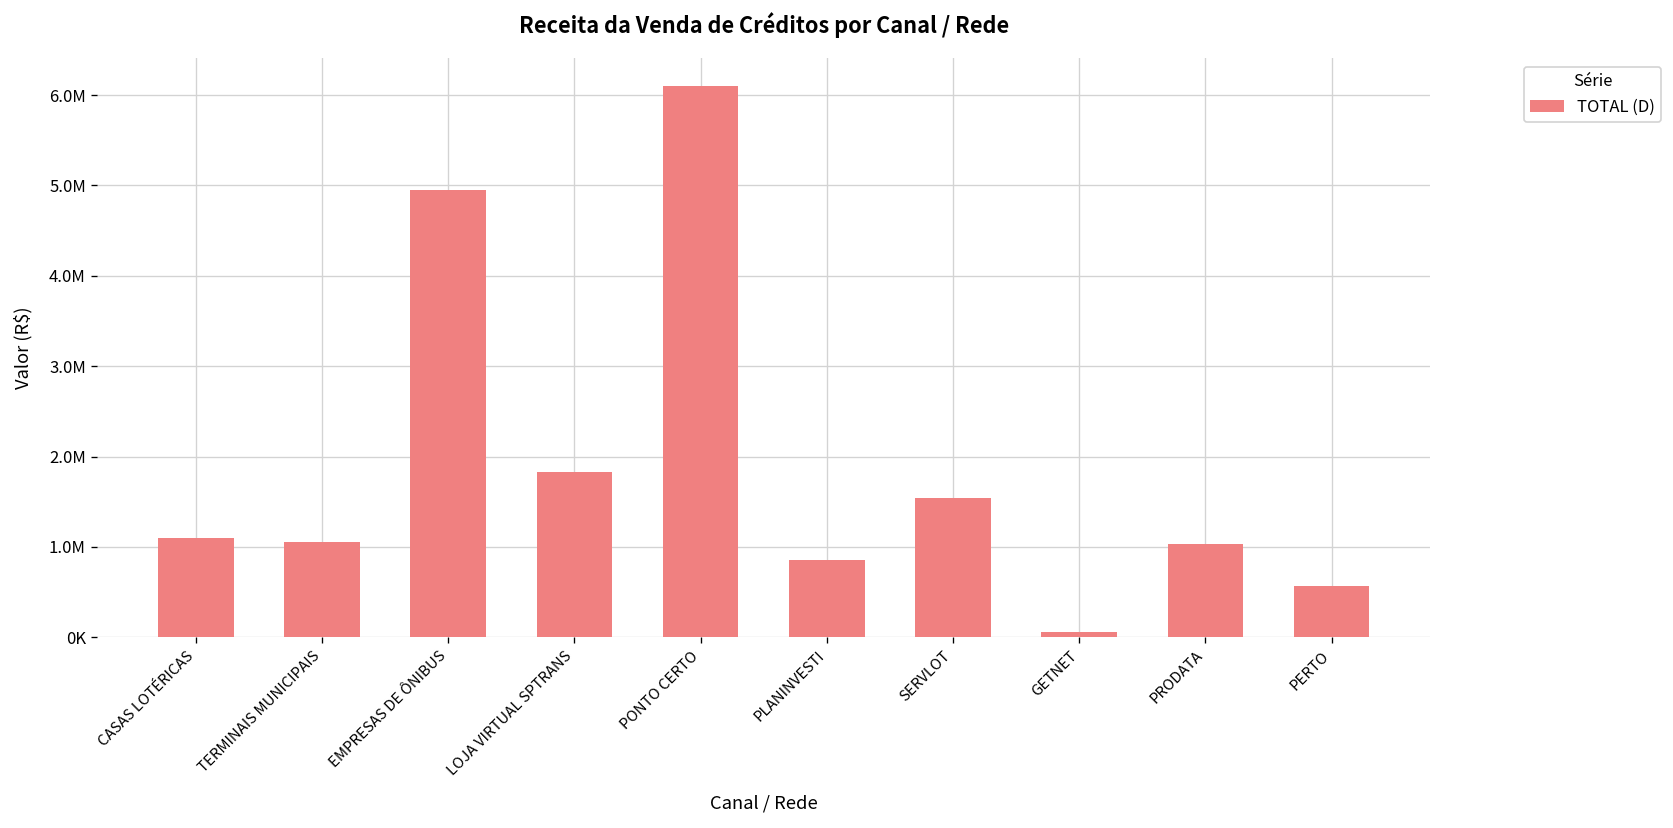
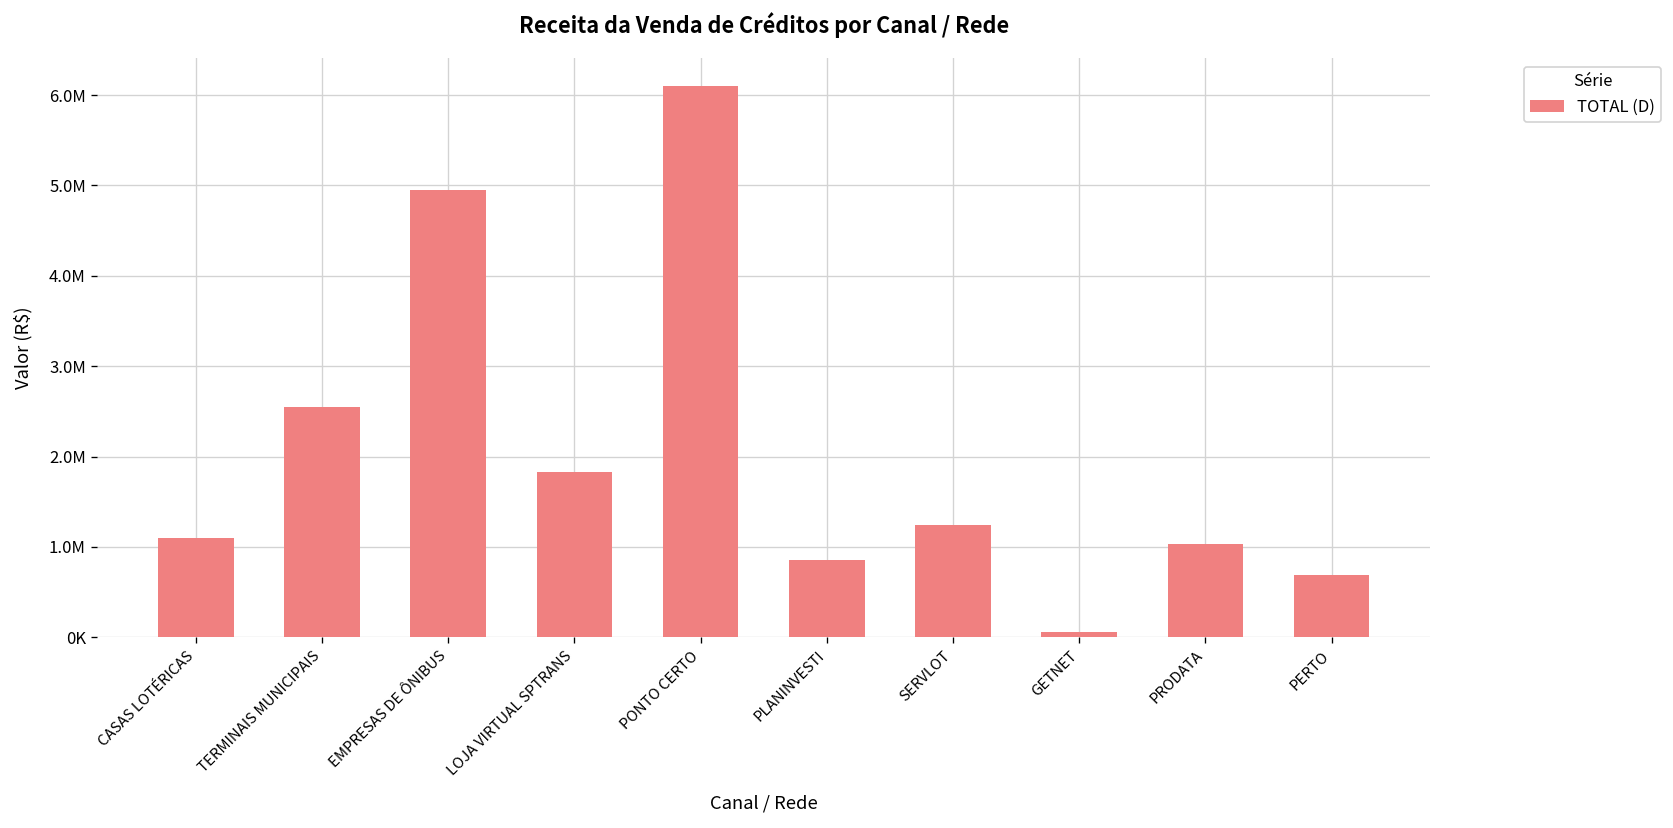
  {
    "CASAS LOTÉRICAS": 1100000,
-   "TERMINAIS MUNICIPAIS": 1100000,
+   "TERMINAIS MUNICIPAIS": 2600000,
    "EMPRESAS DE ÔNIBUS": 4900000,
    "LOJA VIRTUAL SPTRANS": 1800000,
    "PONTO CERTO": 6100000,
    "PLANINVESTI": 900000,
-   "SERVLOT": 1500000,
+   "SERVLOT": 1200000,
    "GETNET": 100000,
    "PRODATA": 1000000,
-   "PERTO": 600000
+   "PERTO": 700000
  }
